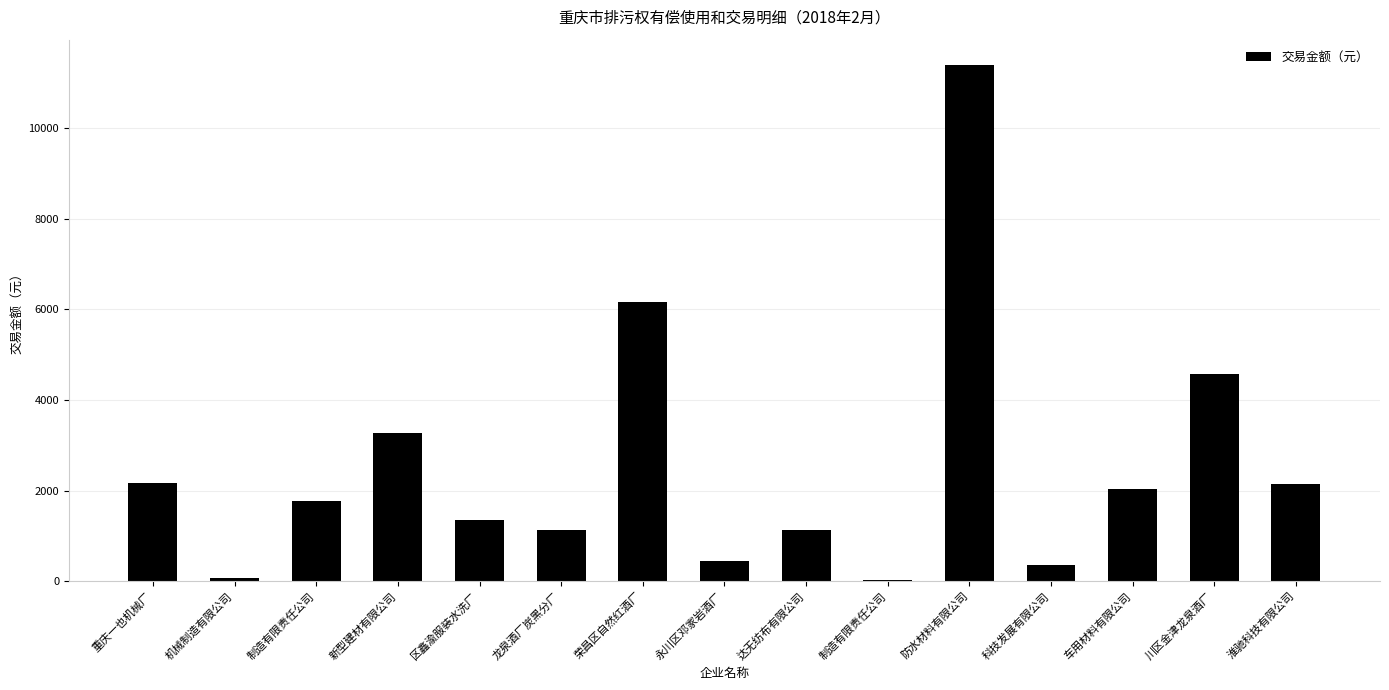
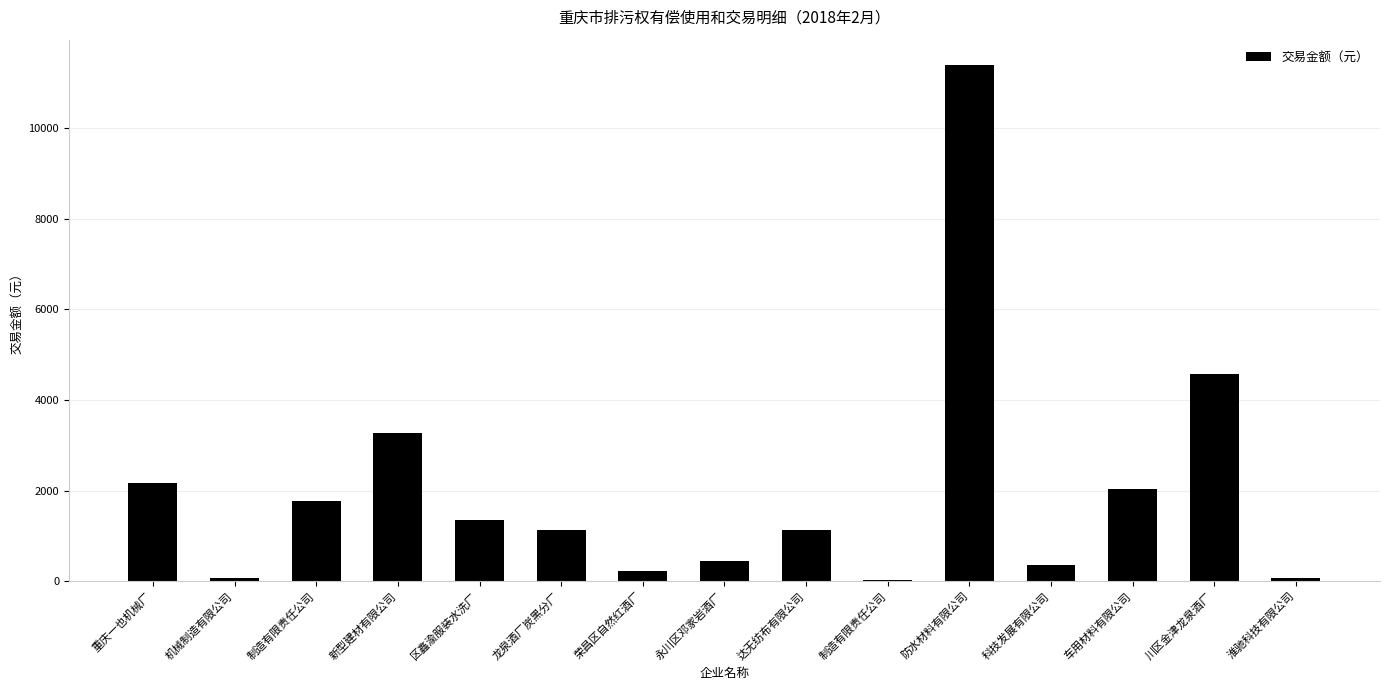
  {
    "重庆一也机械厂": 2200,
    "机械制造有限公司": 100,
    "新型建材有限公司": 3300,
    "区鑫渝服装水洗厂": 1400,
    "龙泉酒厂炭黑分厂": 1100,
-   "荣昌区自然红酒厂": 6200,
+   "荣昌区自然红酒厂": 200,
    "永川区邓家岩酒厂": 400,
    "达无纺布有限公司": 1100,
    "防水材料有限公司": 11400,
    "科技发展有限公司": 400,
    "车用材料有限公司": 2000,
    "川区金津龙泉酒厂": 4600,
-   "淮驰科技有限公司": 2200
+   "淮驰科技有限公司": 100
  }
